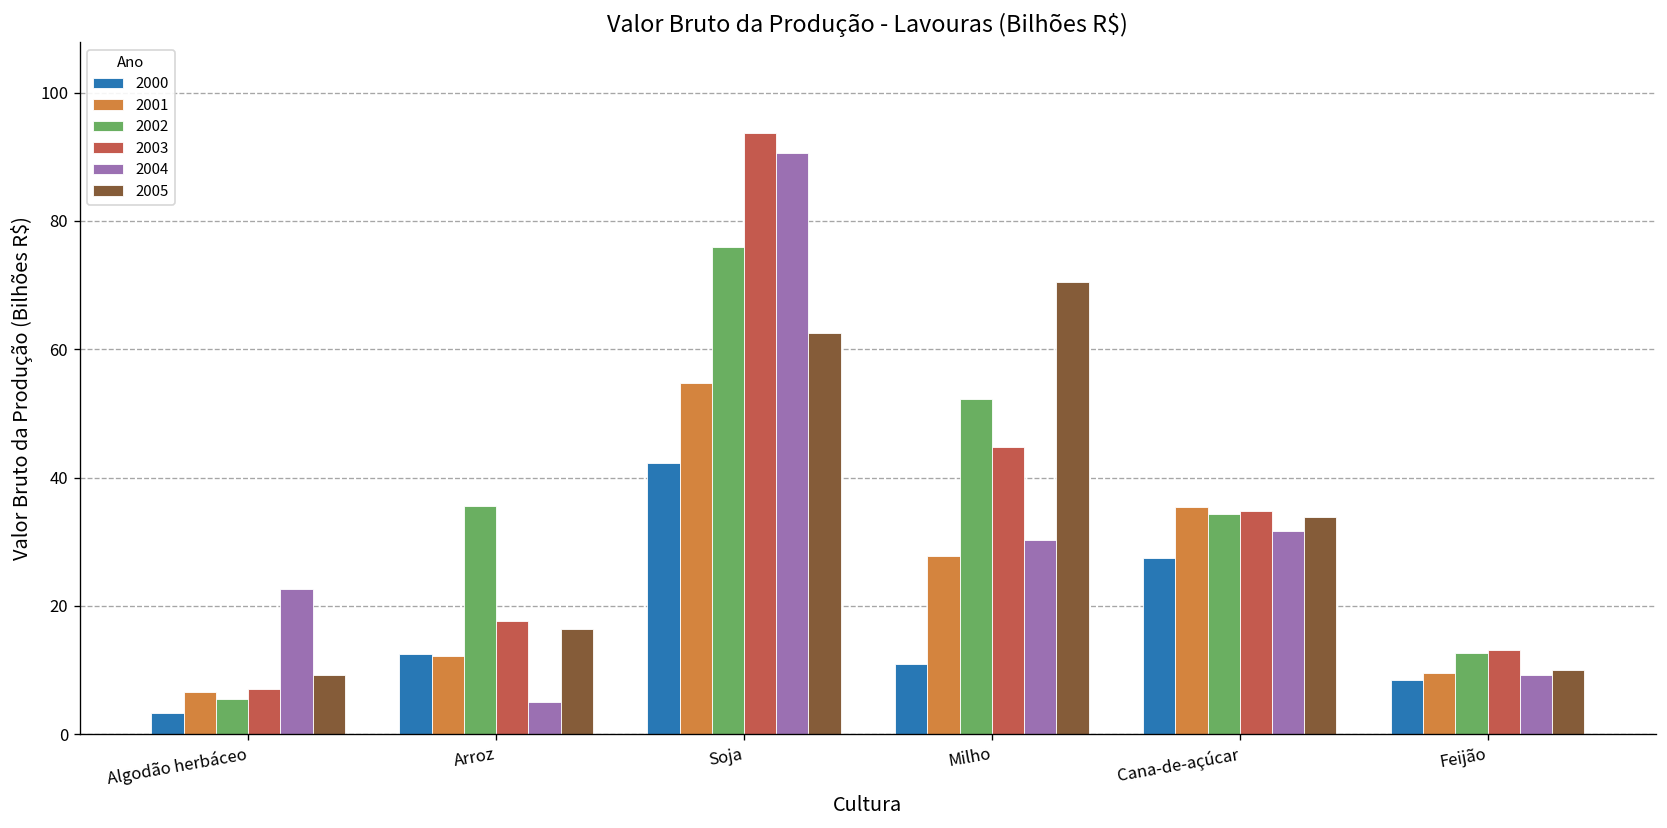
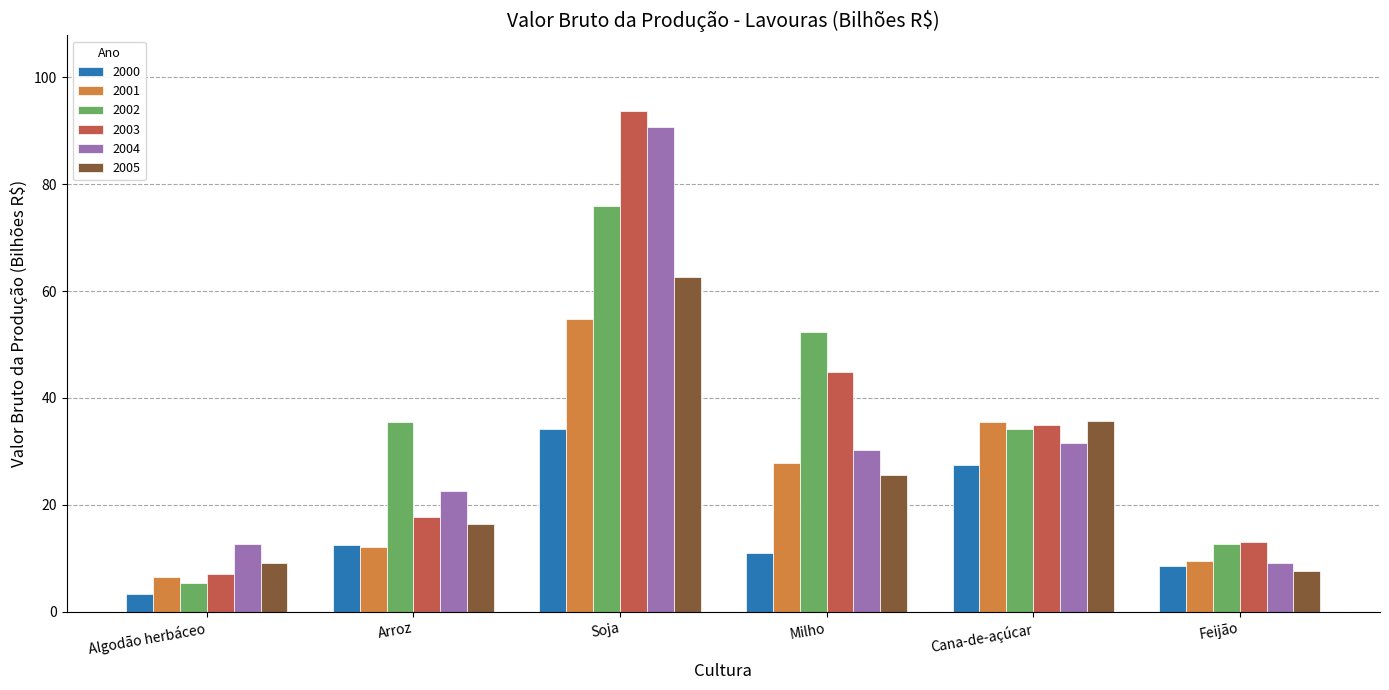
  {
    "2000": {
      "Algodão herbáceo": 3,
      "Arroz": 12,
-     "Soja": 42,
+     "Soja": 34,
      "Milho": 11,
      "Cana-de-açúcar": 27,
      "Feijão": 8
    },
    "2002": {
      "Algodão herbáceo": 5,
      "Arroz": 36,
      "Soja": 76,
      "Milho": 52,
      "Cana-de-açúcar": 34,
      "Feijão": 13
    },
    "2004": {
-     "Algodão herbáceo": 23,
-     "Arroz": 5,
+     "Algodão herbáceo": 13,
+     "Arroz": 23,
      "Soja": 91,
      "Milho": 30,
      "Cana-de-açúcar": 32,
      "Feijão": 9
    },
    "2005": {
      "Algodão herbáceo": 9,
      "Arroz": 16,
      "Soja": 63,
-     "Milho": 70,
-     "Cana-de-açúcar": 34,
-     "Feijão": 10
+     "Milho": 26,
+     "Cana-de-açúcar": 36,
+     "Feijão": 8
    }
  }
